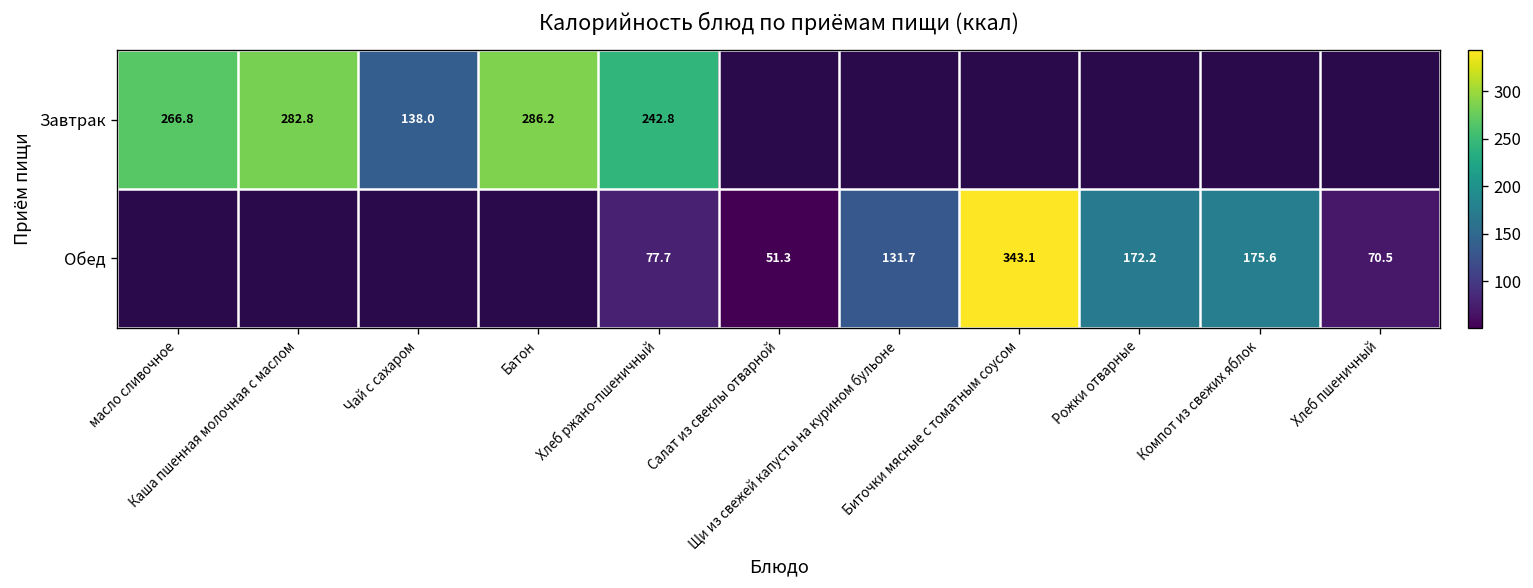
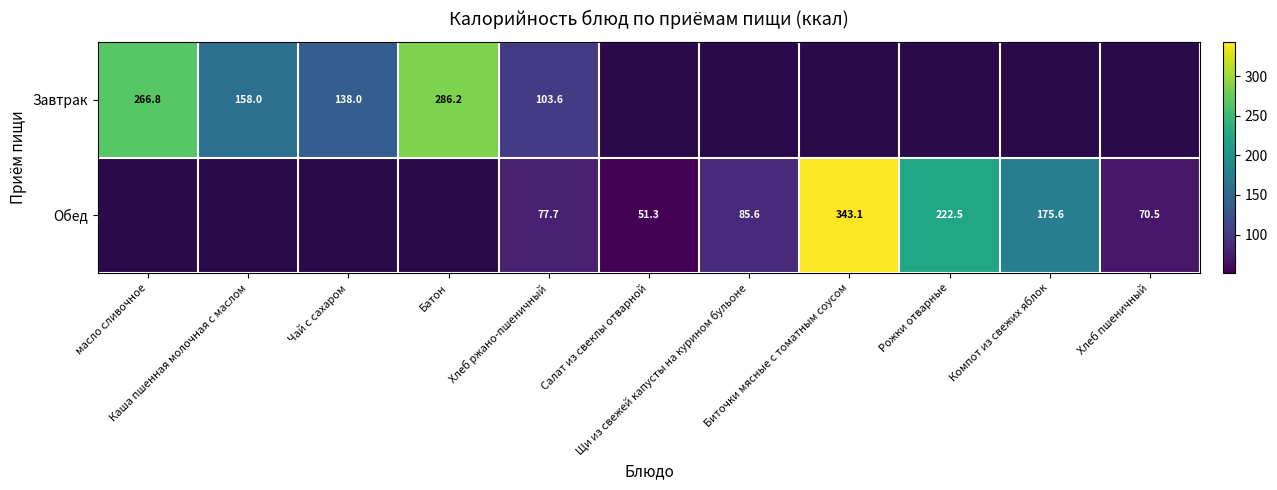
  {
    "Завтрак": {
      "масло сливочное": 266.8,
-     "Каша пшенная молочная с маслом": 282.8,
+     "Каша пшенная молочная с маслом": 158.0,
      "Чай с сахаром": 138.0,
      "Батон": 286.2,
-     "Хлеб ржано-пшеничный": 242.8
+     "Хлеб ржано-пшеничный": 103.6
    },
    "Обед": {
      "Хлеб ржано-пшеничный": 77.7,
      "Салат из свеклы отварной": 51.3,
-     "Щи из свежей капусты на курином бульоне": 131.7,
+     "Щи из свежей капусты на курином бульоне": 85.6,
      "Биточки мясные с томатным соусом": 343.1,
-     "Рожки отварные": 172.2,
+     "Рожки отварные": 222.5,
      "Компот из свежих яблок": 175.6,
      "Хлеб пшеничный": 70.5
    }
  }
